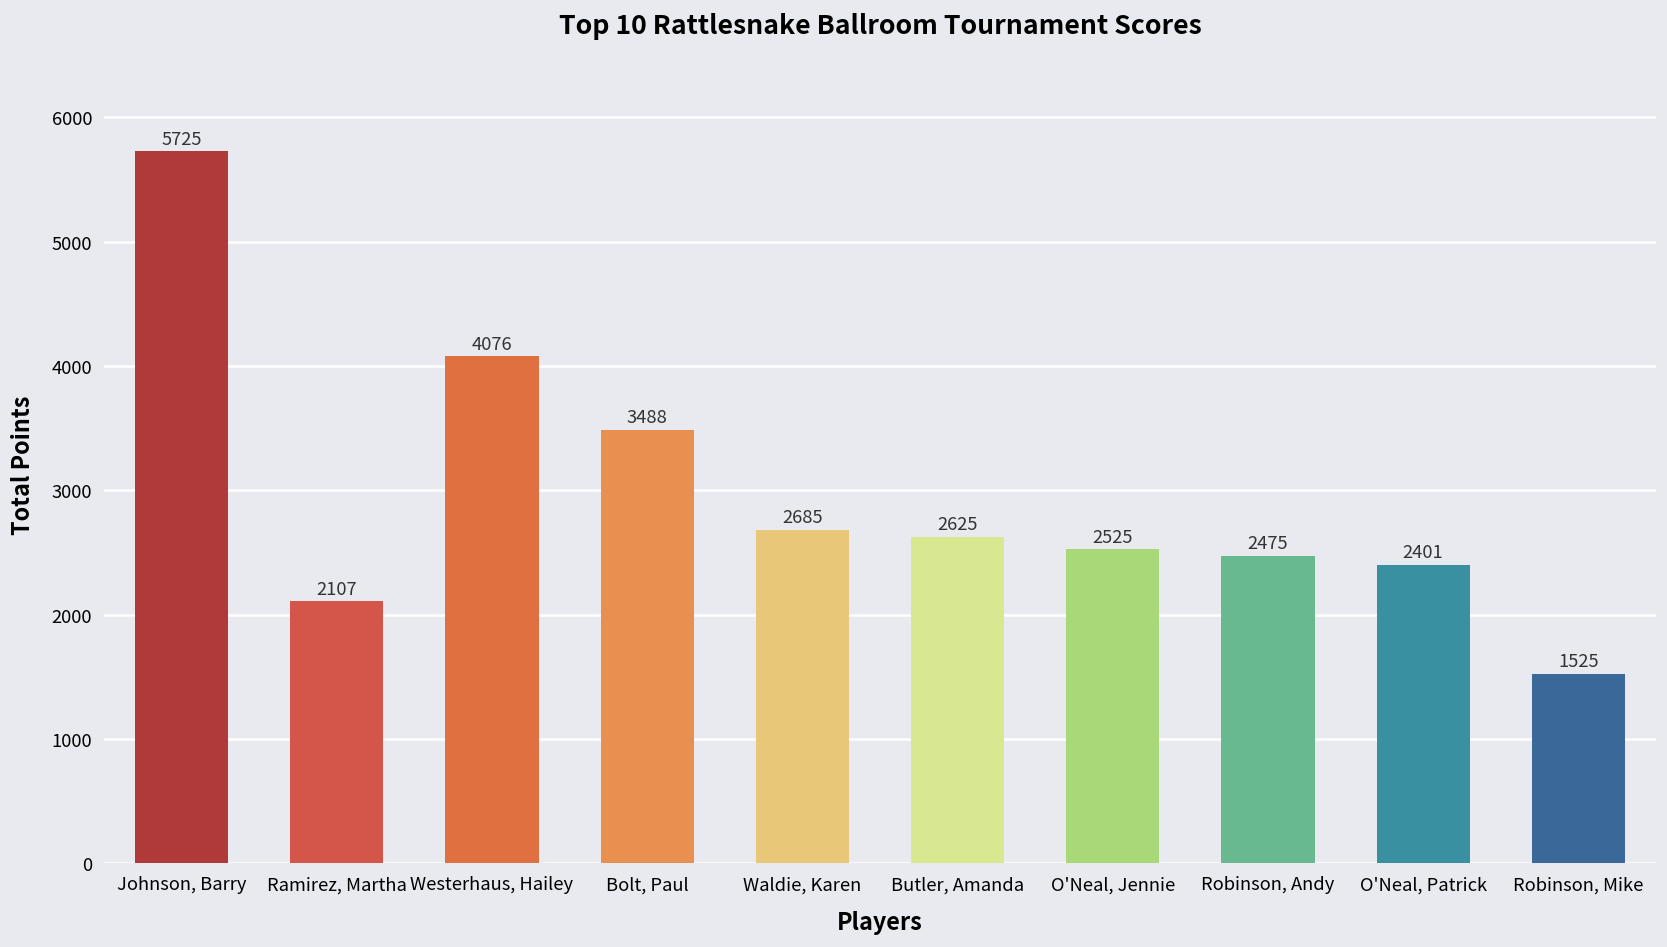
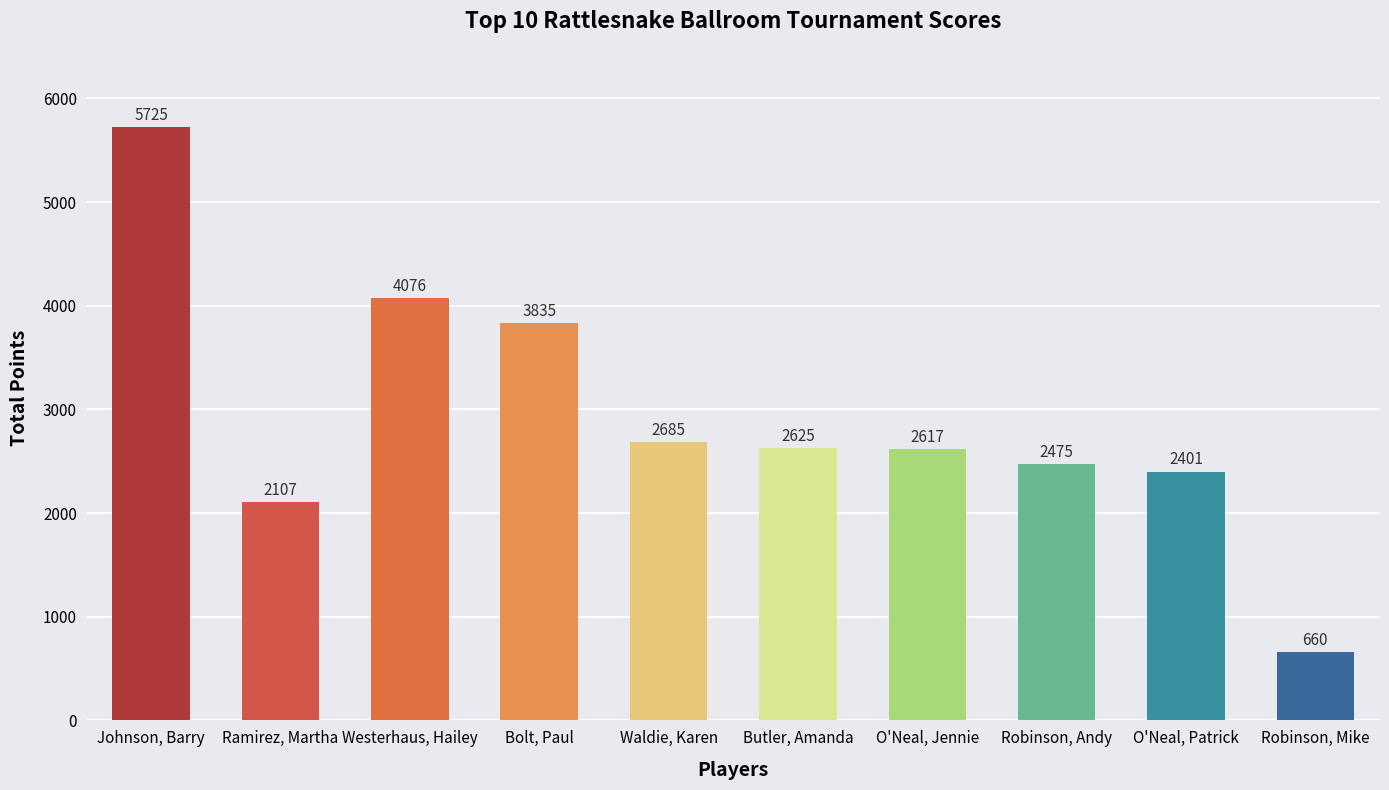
  {
    "Johnson, Barry": 5725,
    "Ramirez, Martha": 2107,
    "Westerhaus, Hailey": 4076,
-   "Bolt, Paul": 3488,
+   "Bolt, Paul": 3835,
    "Waldie, Karen": 2685,
    "Butler, Amanda": 2625,
-   "O'Neal, Jennie": 2525,
+   "O'Neal, Jennie": 2617,
    "Robinson, Andy": 2475,
    "O'Neal, Patrick": 2401,
-   "Robinson, Mike": 1525
+   "Robinson, Mike": 660
  }
